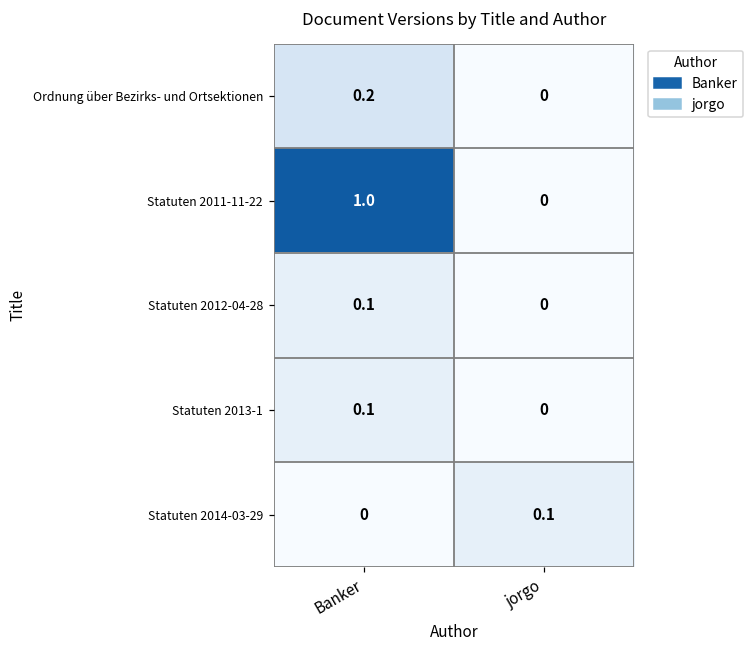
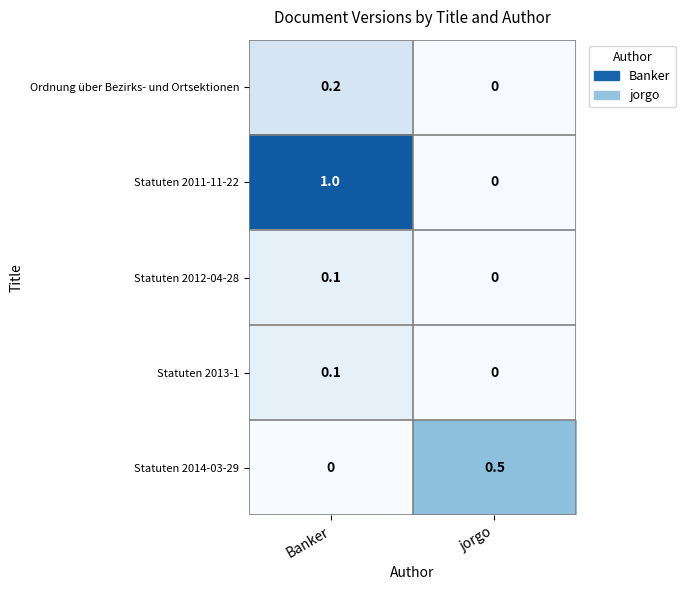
  {
    "Ordnung über Bezirks- und Ortsektionen": {
      "Banker": 0.2,
      "jorgo": 0
    },
    "Statuten 2011-11-22": {
      "Banker": 1.0,
      "jorgo": 0
    },
    "Statuten 2012-04-28": {
      "Banker": 0.1,
      "jorgo": 0
    },
    "Statuten 2013-1": {
      "Banker": 0.1,
      "jorgo": 0
    },
    "Statuten 2014-03-29": {
      "Banker": 0,
-     "jorgo": 0.1
+     "jorgo": 0.5
    }
  }
